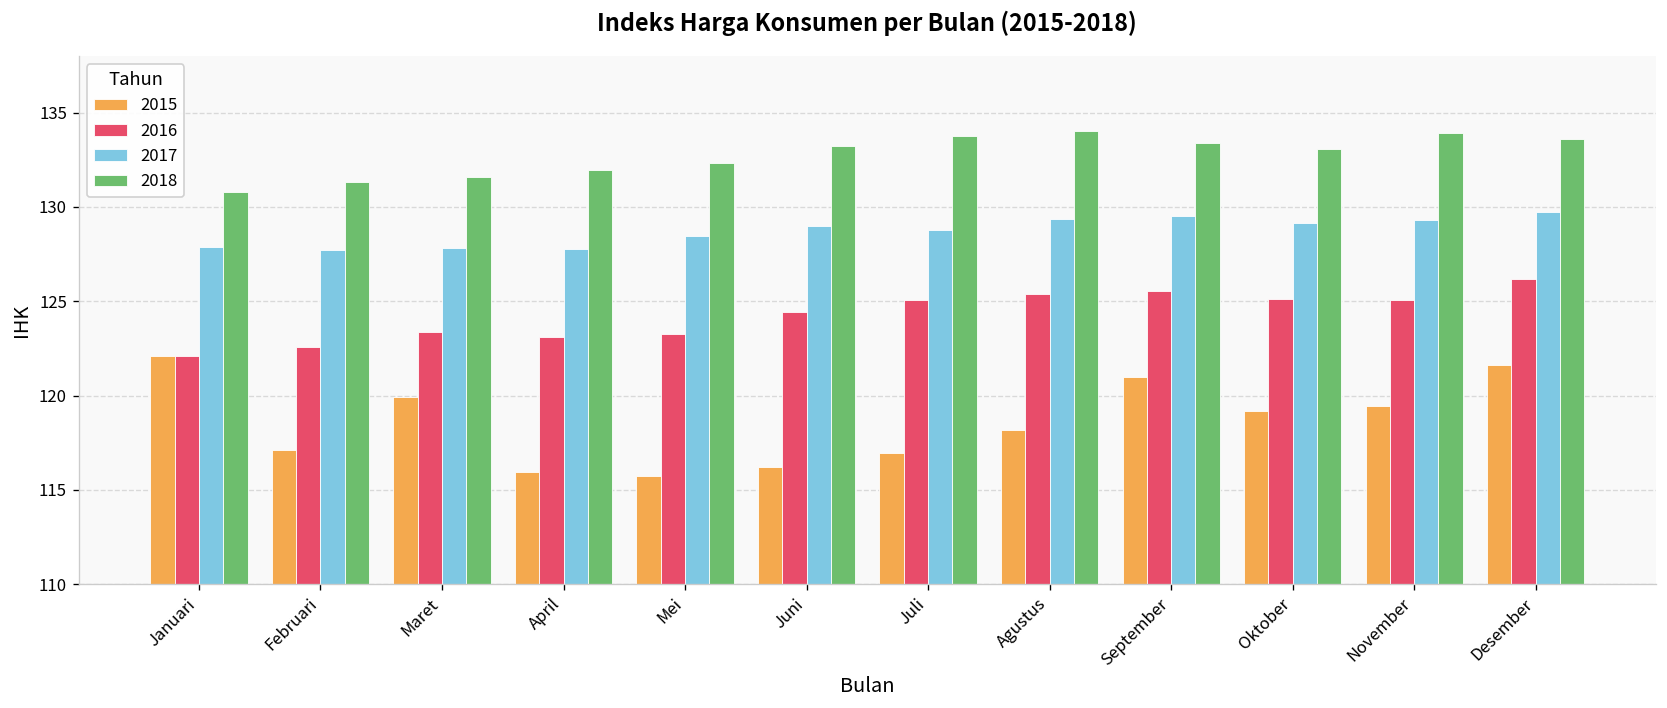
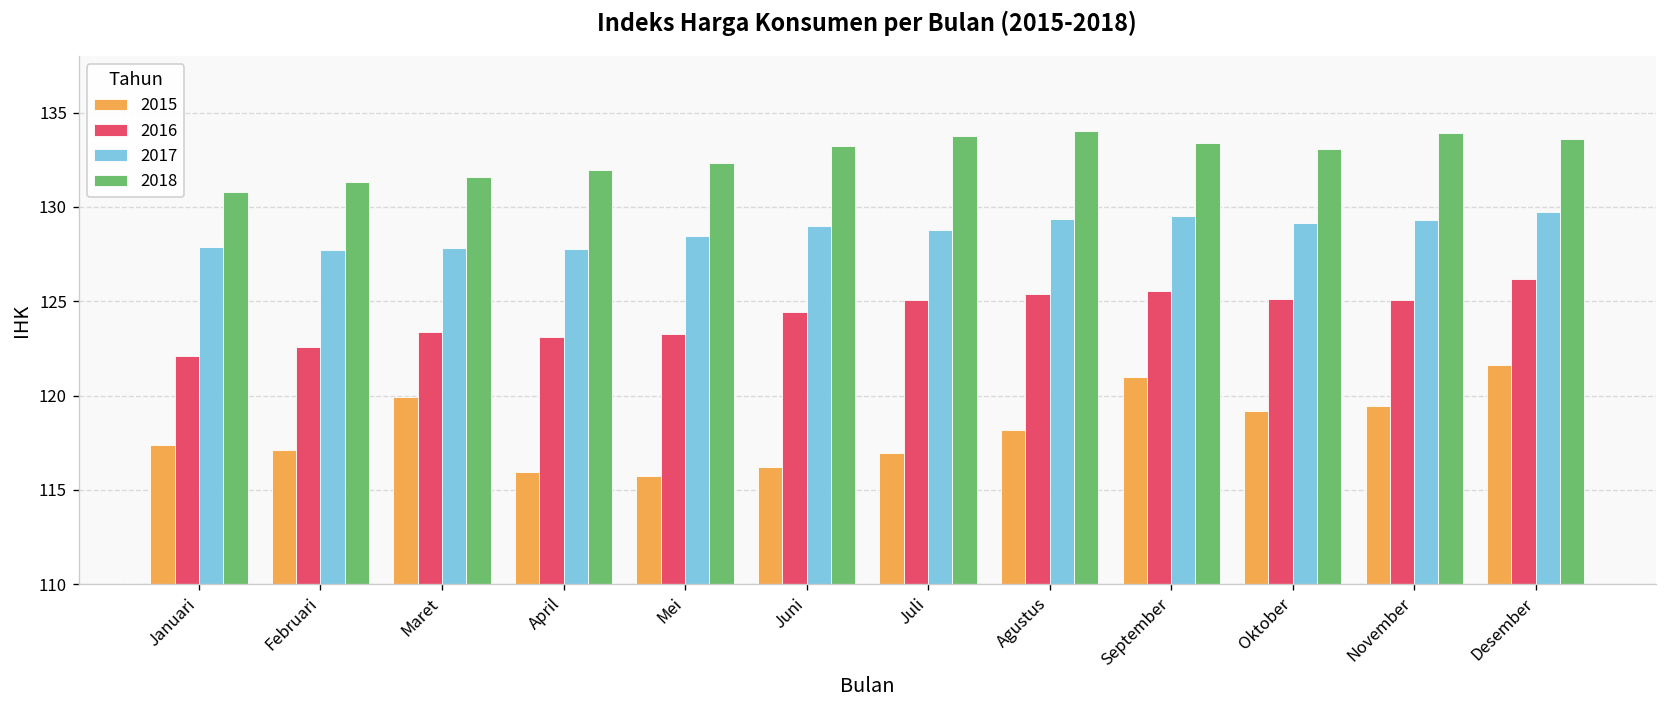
  {
    "2015": {
-     "Januari": 122.1,
+     "Januari": 117.4,
      "Februari": 117.1,
      "Maret": 119.9,
      "April": 115.9,
      "Mei": 115.7,
      "Juni": 116.2,
      "Juli": 116.9,
      "Agustus": 118.2,
      "September": 121.0,
      "Oktober": 119.2,
      "November": 119.4,
      "Desember": 121.6
    },
    "2016": {
      "Januari": 122.1,
      "Februari": 122.6,
      "Maret": 123.4,
      "April": 123.1,
      "Mei": 123.3,
      "Juni": 124.4,
      "Juli": 125.1,
      "Agustus": 125.4,
      "September": 125.5,
      "Oktober": 125.1,
      "November": 125.1,
      "Desember": 126.2
    },
    "2017": {
      "Januari": 127.9,
      "Februari": 127.7,
      "Maret": 127.8,
      "April": 127.8,
      "Mei": 128.5,
      "Juni": 129.0,
      "Juli": 128.8,
      "Agustus": 129.4,
      "September": 129.5,
      "Oktober": 129.2,
      "November": 129.3,
      "Desember": 129.8
    },
    "2018": {
      "Januari": 130.8,
      "Februari": 131.3,
      "Maret": 131.6,
      "April": 132.0,
      "Mei": 132.4,
      "Juni": 133.2,
      "Juli": 133.8,
      "Agustus": 134.0,
      "September": 133.4,
      "Oktober": 133.1,
      "November": 133.9,
      "Desember": 133.6
    }
  }
